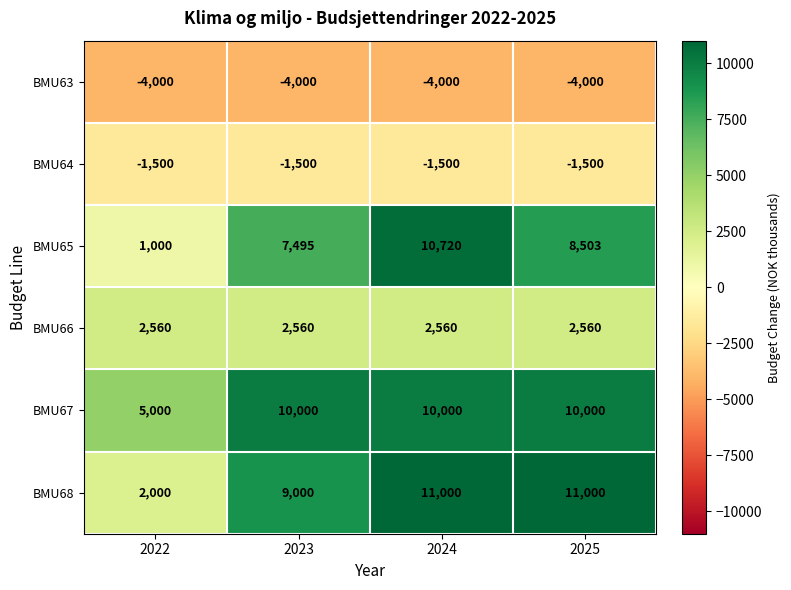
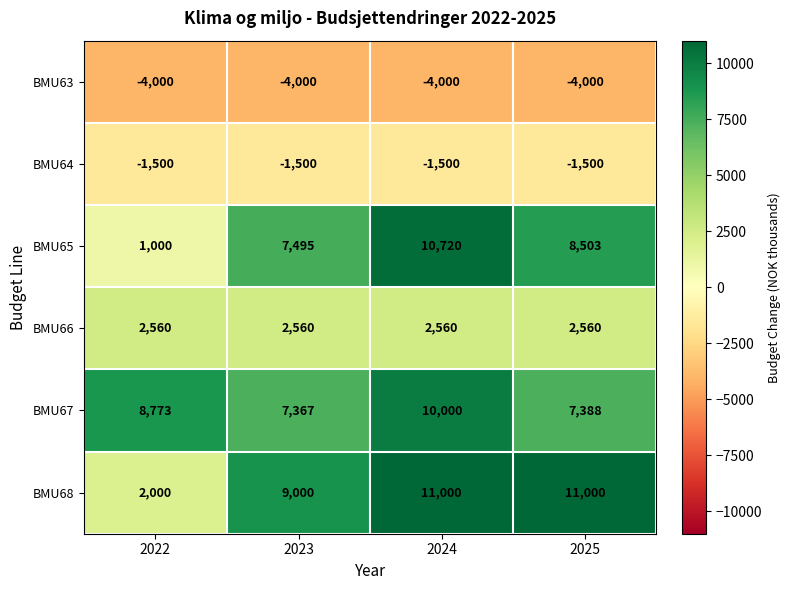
  {
    "BMU63": {
      "2022": "-4,000",
      "2023": "-4,000",
      "2024": "-4,000",
      "2025": "-4,000"
    },
    "BMU64": {
      "2022": "-1,500",
      "2023": "-1,500",
      "2024": "-1,500",
      "2025": "-1,500"
    },
    "BMU65": {
      "2022": "1,000",
      "2023": "7,495",
      "2024": "10,720",
      "2025": "8,503"
    },
    "BMU66": {
      "2022": "2,560",
      "2023": "2,560",
      "2024": "2,560",
      "2025": "2,560"
    },
    "BMU67": {
-     "2022": "5,000",
-     "2023": "10,000",
+     "2022": "8,773",
+     "2023": "7,367",
      "2024": "10,000",
-     "2025": "10,000"
+     "2025": "7,388"
    },
    "BMU68": {
      "2022": "2,000",
      "2023": "9,000",
      "2024": "11,000",
      "2025": "11,000"
    }
  }
